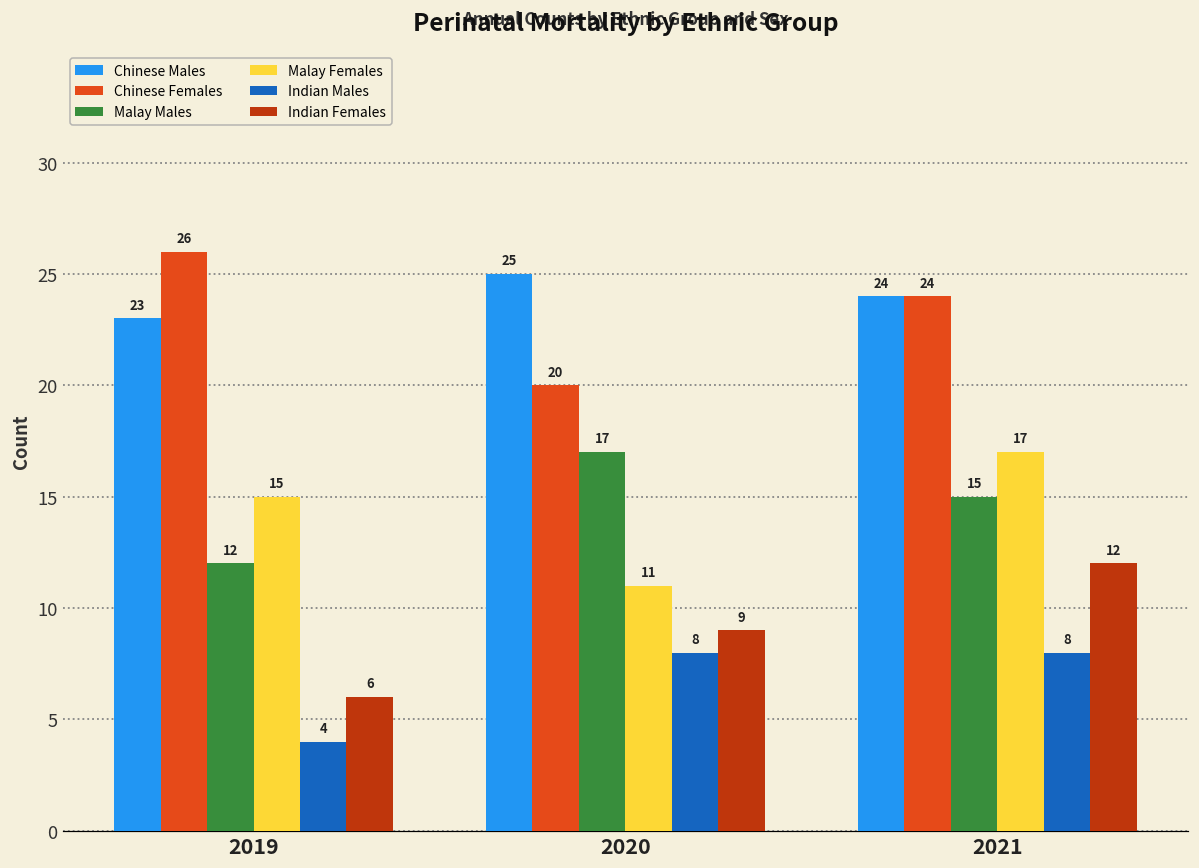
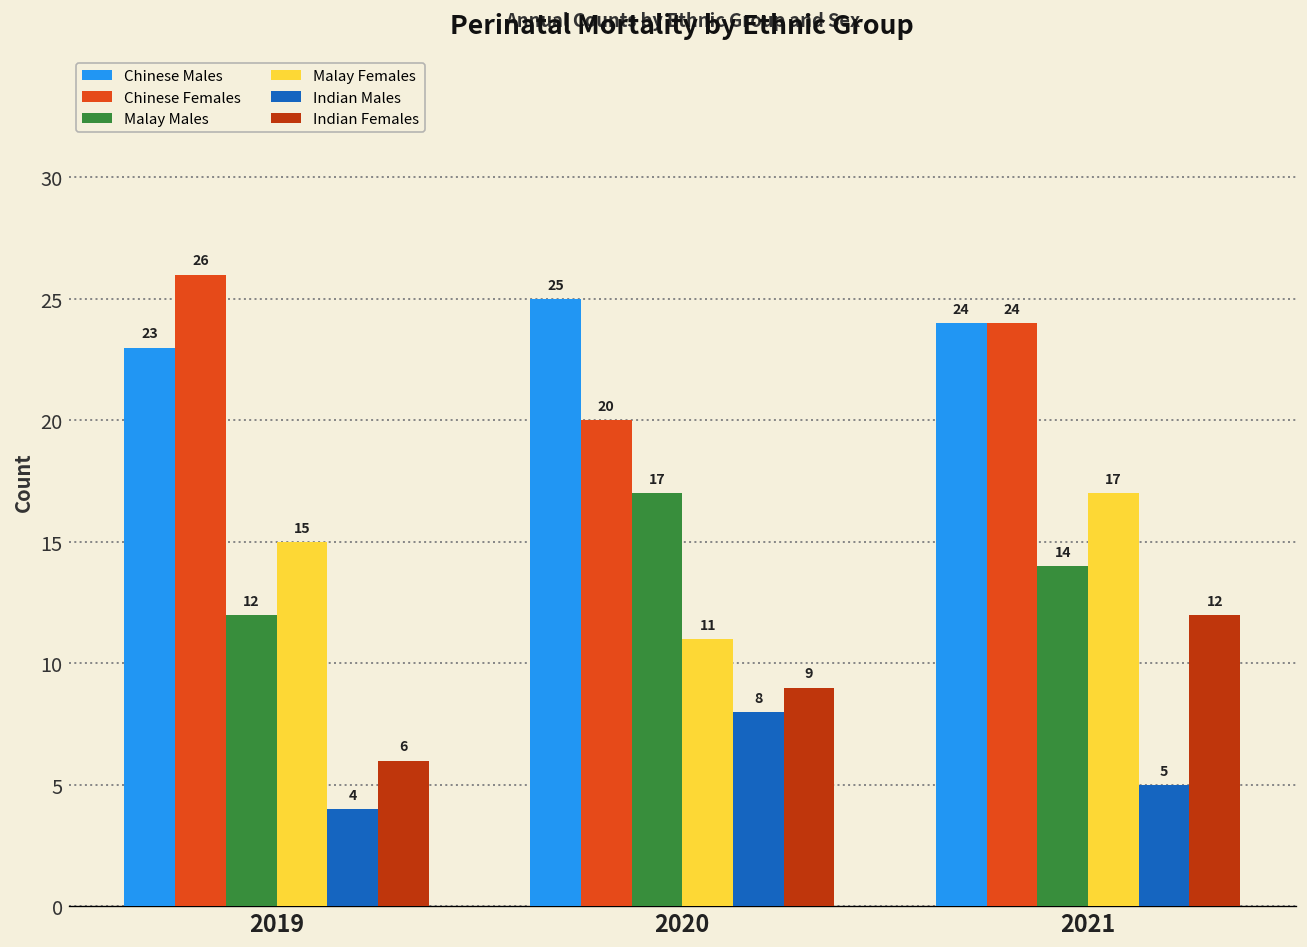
  {
    "Chinese Males": {
      "2019": 23,
      "2020": 25,
      "2021": 24
    },
    "Malay Males": {
      "2019": 12,
      "2020": 17,
-     "2021": 15
+     "2021": 14
    },
    "Malay Females": {
      "2019": 15,
      "2020": 11,
      "2021": 17
    },
    "Indian Males": {
      "2019": 4,
      "2020": 8,
-     "2021": 8
+     "2021": 5
    }
  }
